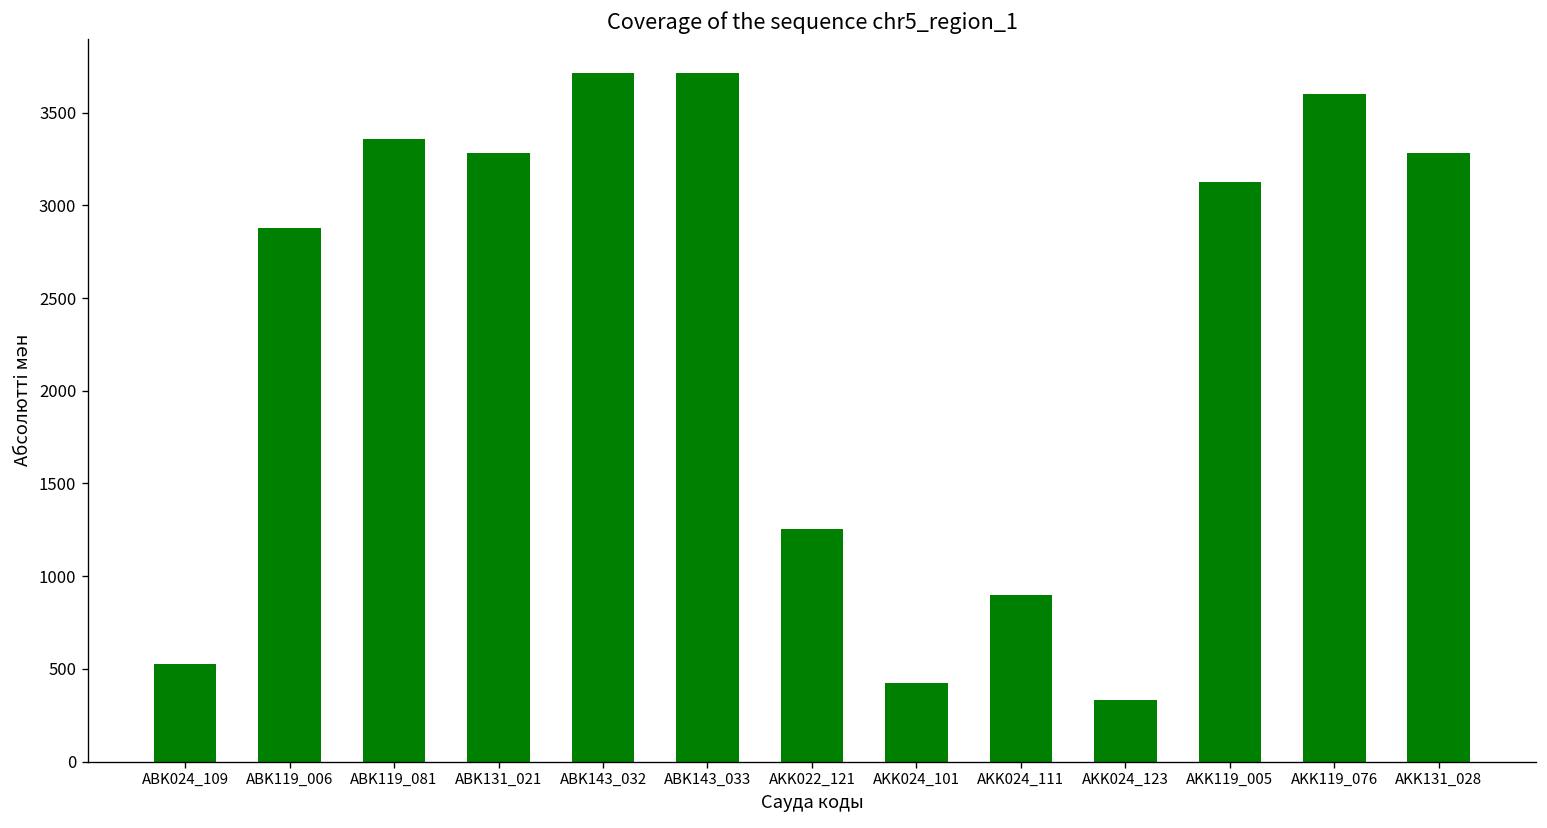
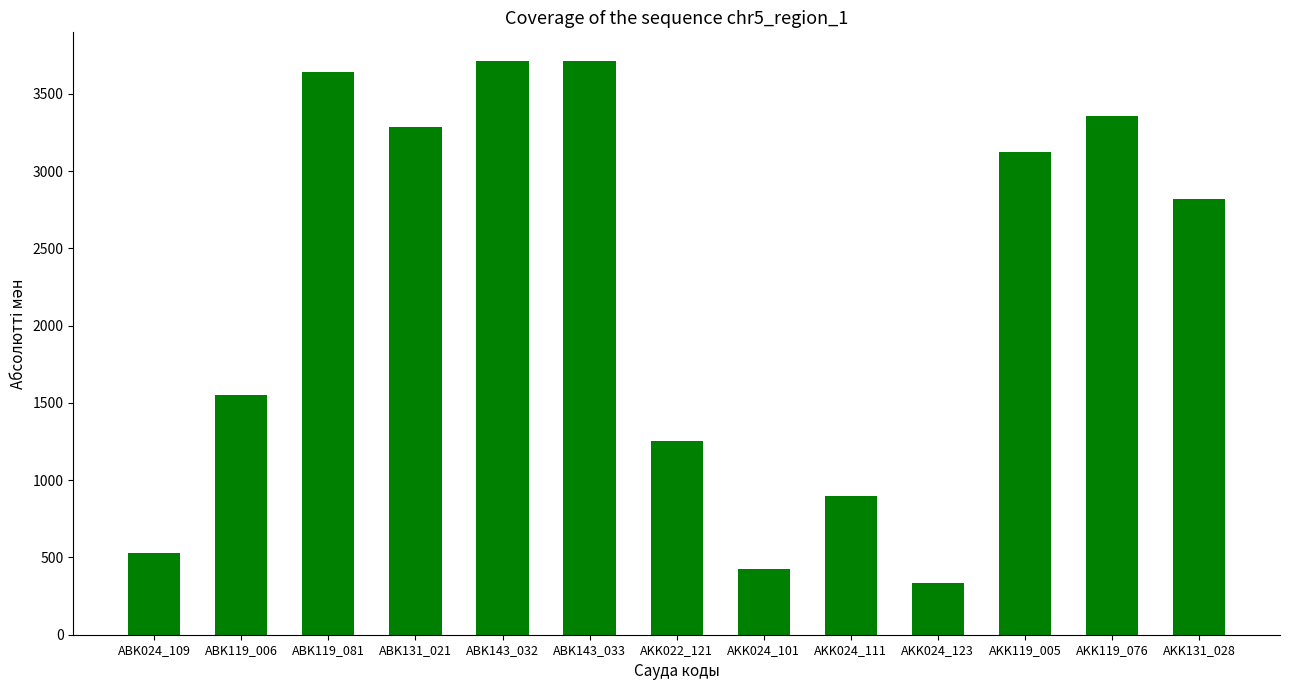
  {
    "ABK024_109": 530,
-   "ABK119_006": 2880,
-   "ABK119_081": 3360,
+   "ABK119_006": 1550,
+   "ABK119_081": 3640,
    "ABK131_021": 3280,
    "ABK143_032": 3710,
    "ABK143_033": 3710,
    "AKK022_121": 1250,
    "AKK024_101": 430,
    "AKK024_111": 900,
    "AKK024_123": 330,
    "AKK119_005": 3130,
-   "AKK119_076": 3600,
-   "AKK131_028": 3280
+   "AKK119_076": 3360,
+   "AKK131_028": 2820
  }
